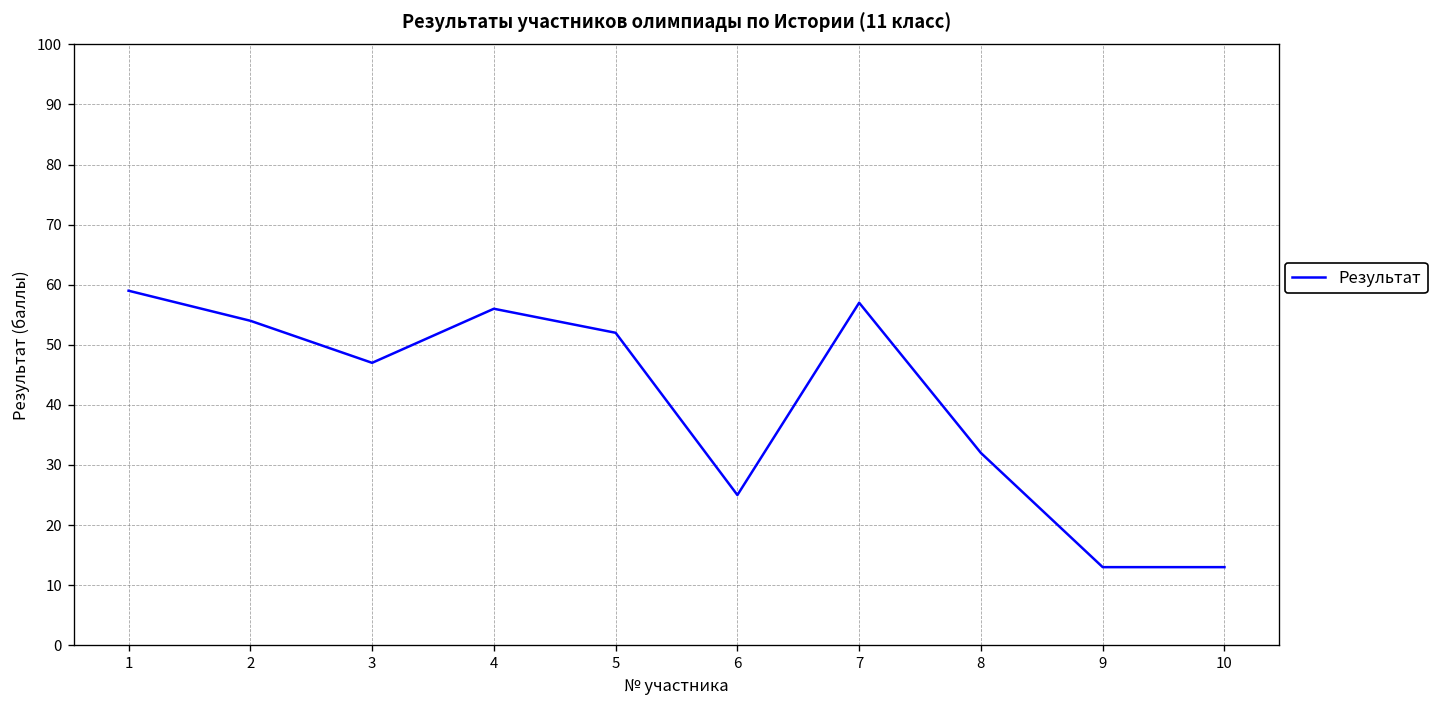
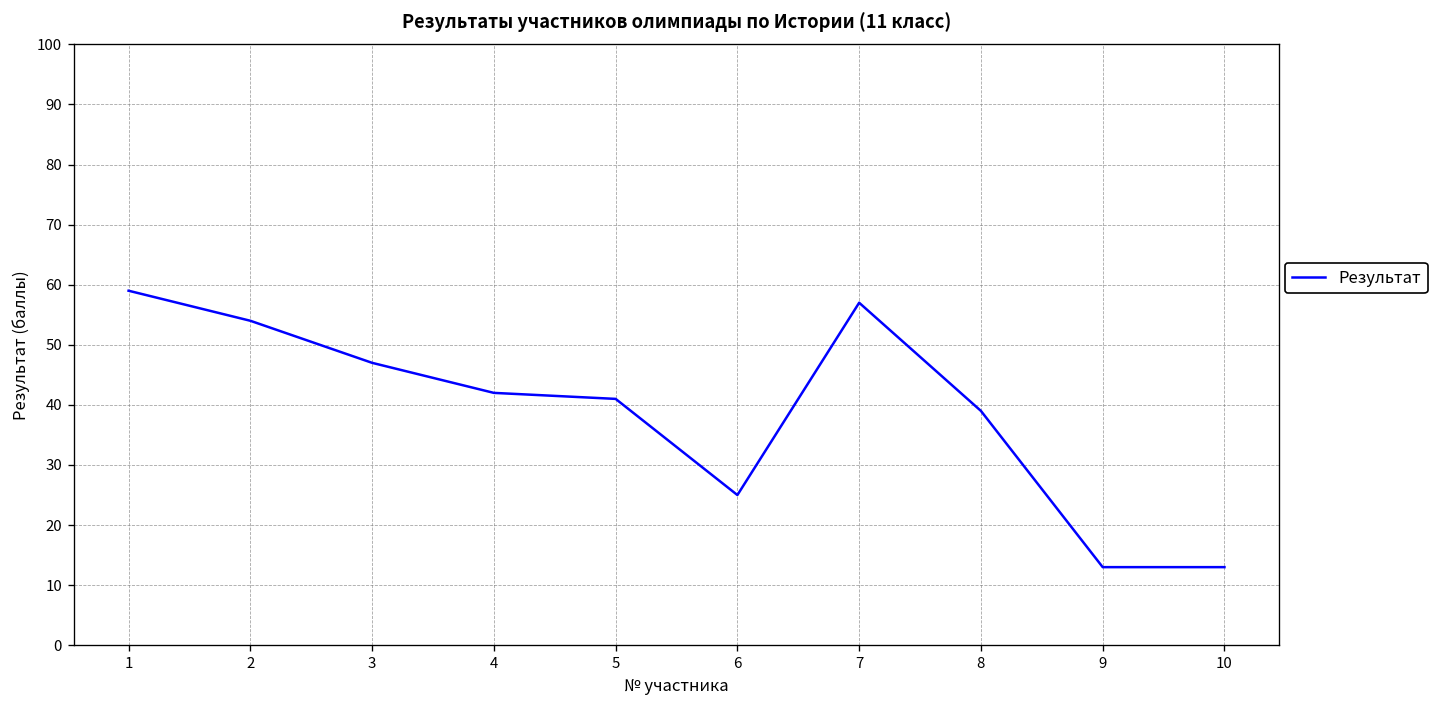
  {
    "1": 59,
    "2": 54,
    "3": 47,
-   "4": 56,
-   "5": 52,
+   "4": 42,
+   "5": 41,
    "6": 25,
    "7": 57,
-   "8": 32,
+   "8": 39,
    "9": 13,
    "10": 13
  }
